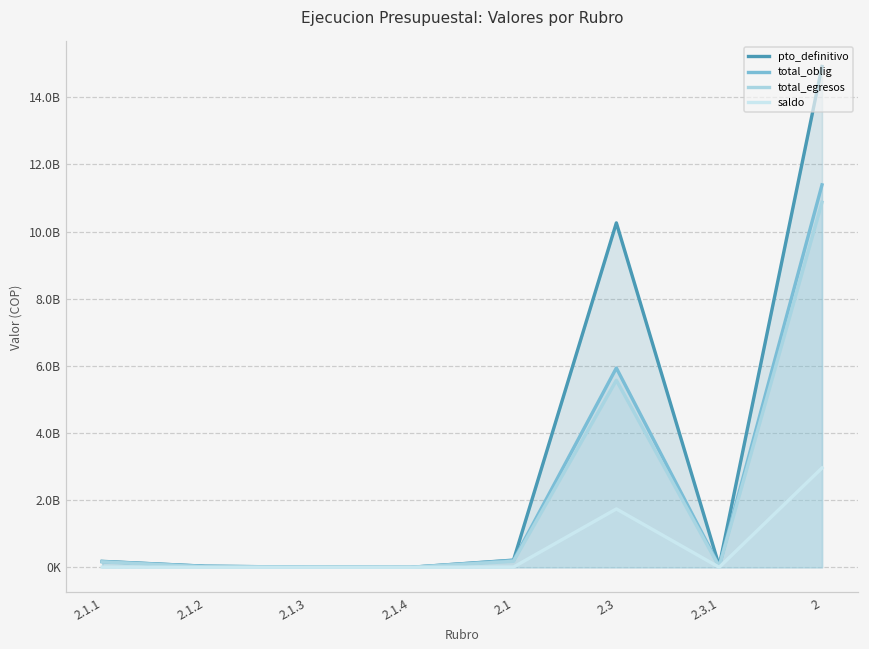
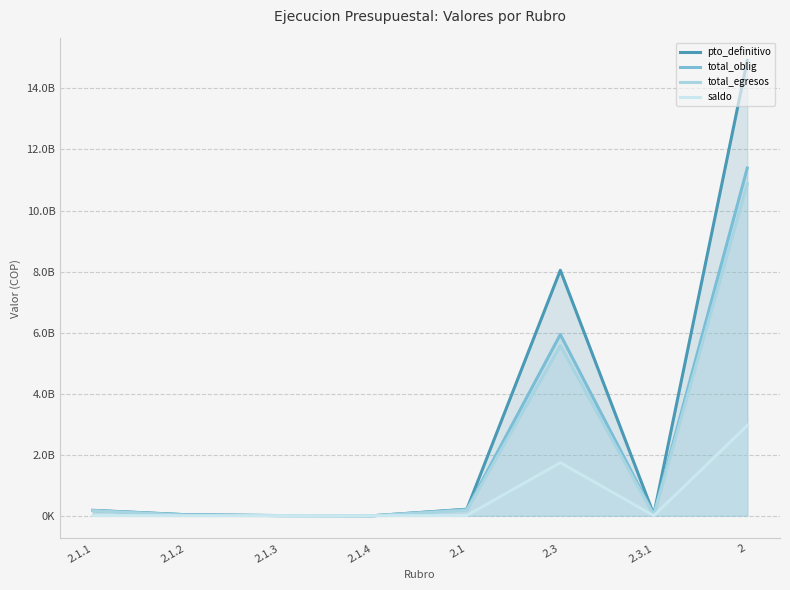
  {
    "pto_definitivo": {
-     "2.3": 10300000000
+     "2.3": 8000000000
    }
  }
